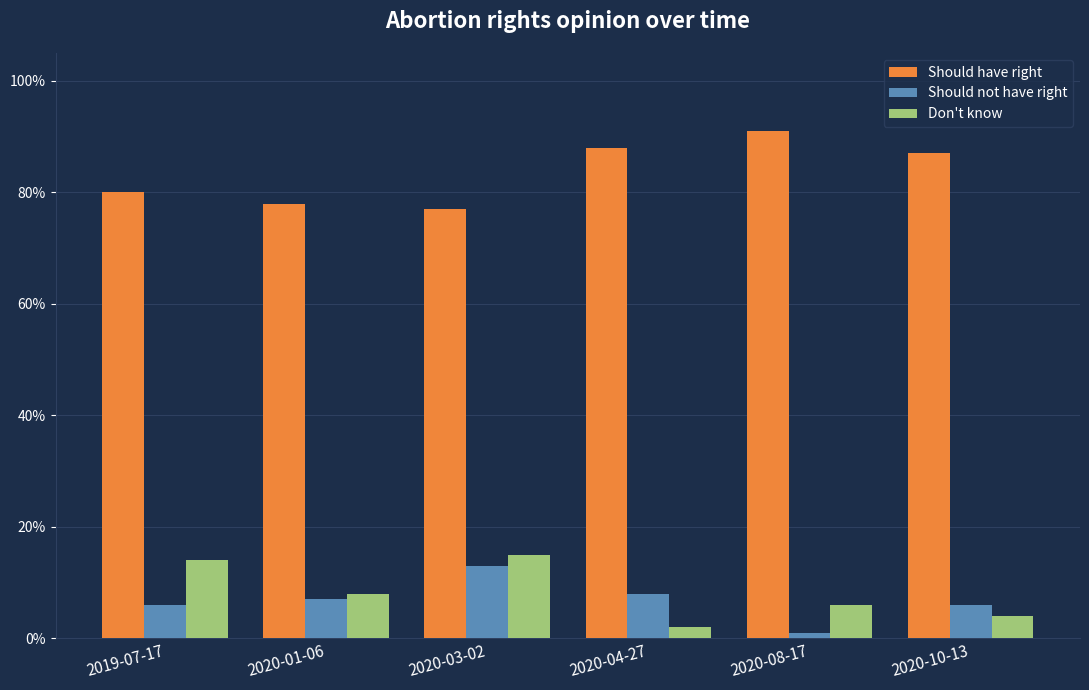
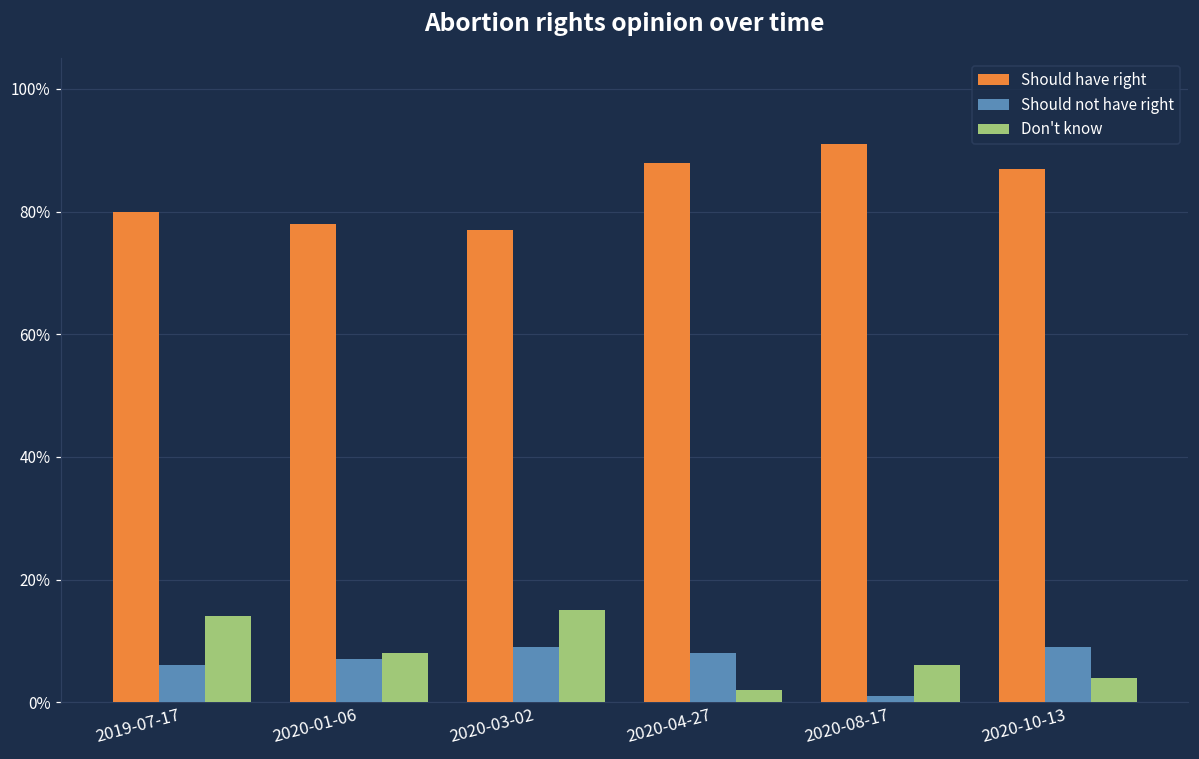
  {
    "Should have right": {
      "2019-07-17": "80%",
      "2020-01-06": "78%",
      "2020-03-02": "77%",
      "2020-04-27": "88%",
      "2020-08-17": "91%",
      "2020-10-13": "87%"
    },
    "Should not have right": {
      "2019-07-17": "6%",
      "2020-01-06": "7%",
-     "2020-03-02": "13%",
+     "2020-03-02": "9%",
      "2020-04-27": "8%",
      "2020-08-17": "1%",
-     "2020-10-13": "6%"
+     "2020-10-13": "9%"
    },
    "Don't know": {
      "2019-07-17": "14%",
      "2020-01-06": "8%",
      "2020-03-02": "15%",
      "2020-04-27": "2%",
      "2020-08-17": "6%",
      "2020-10-13": "4%"
    }
  }
